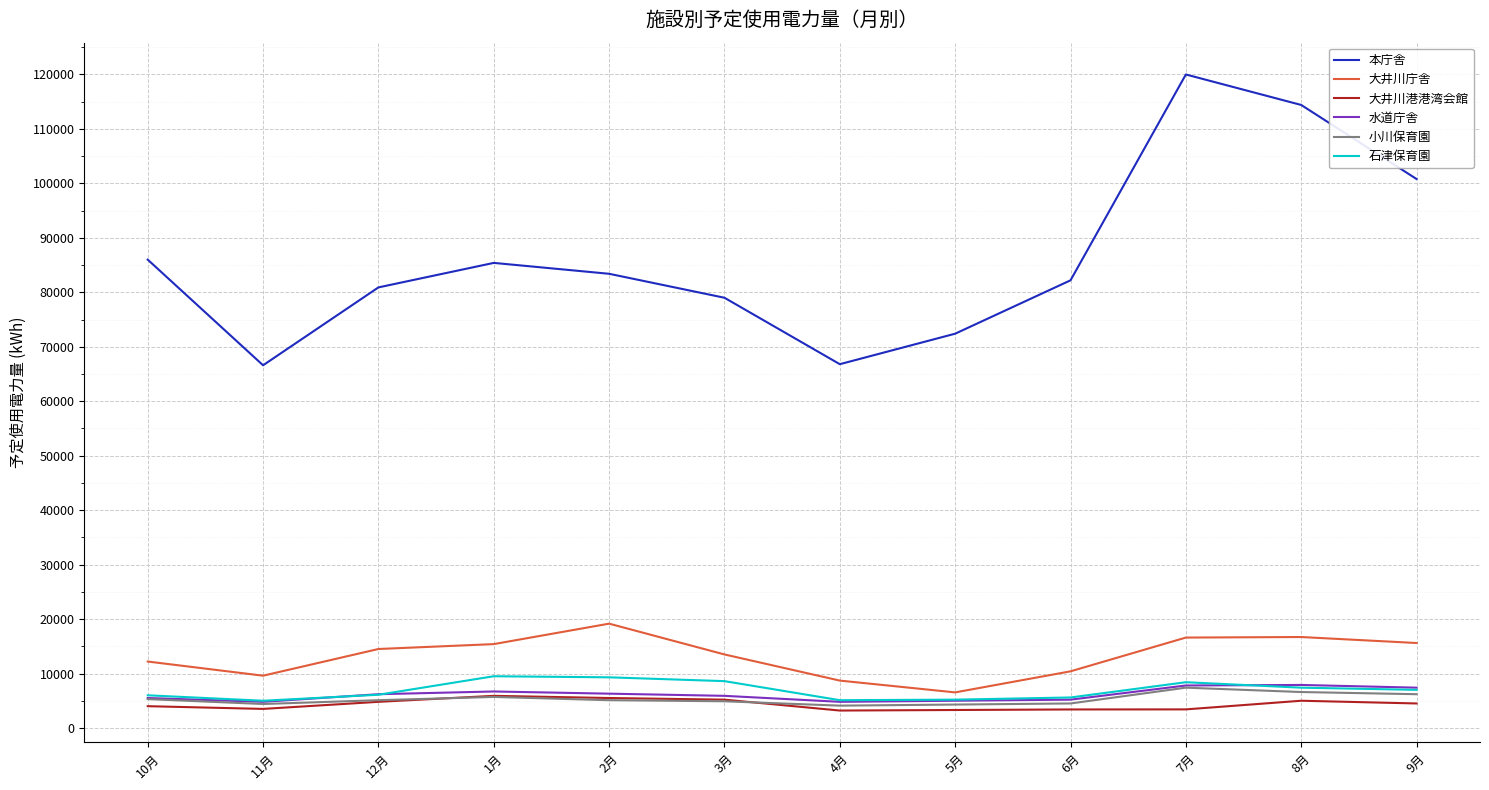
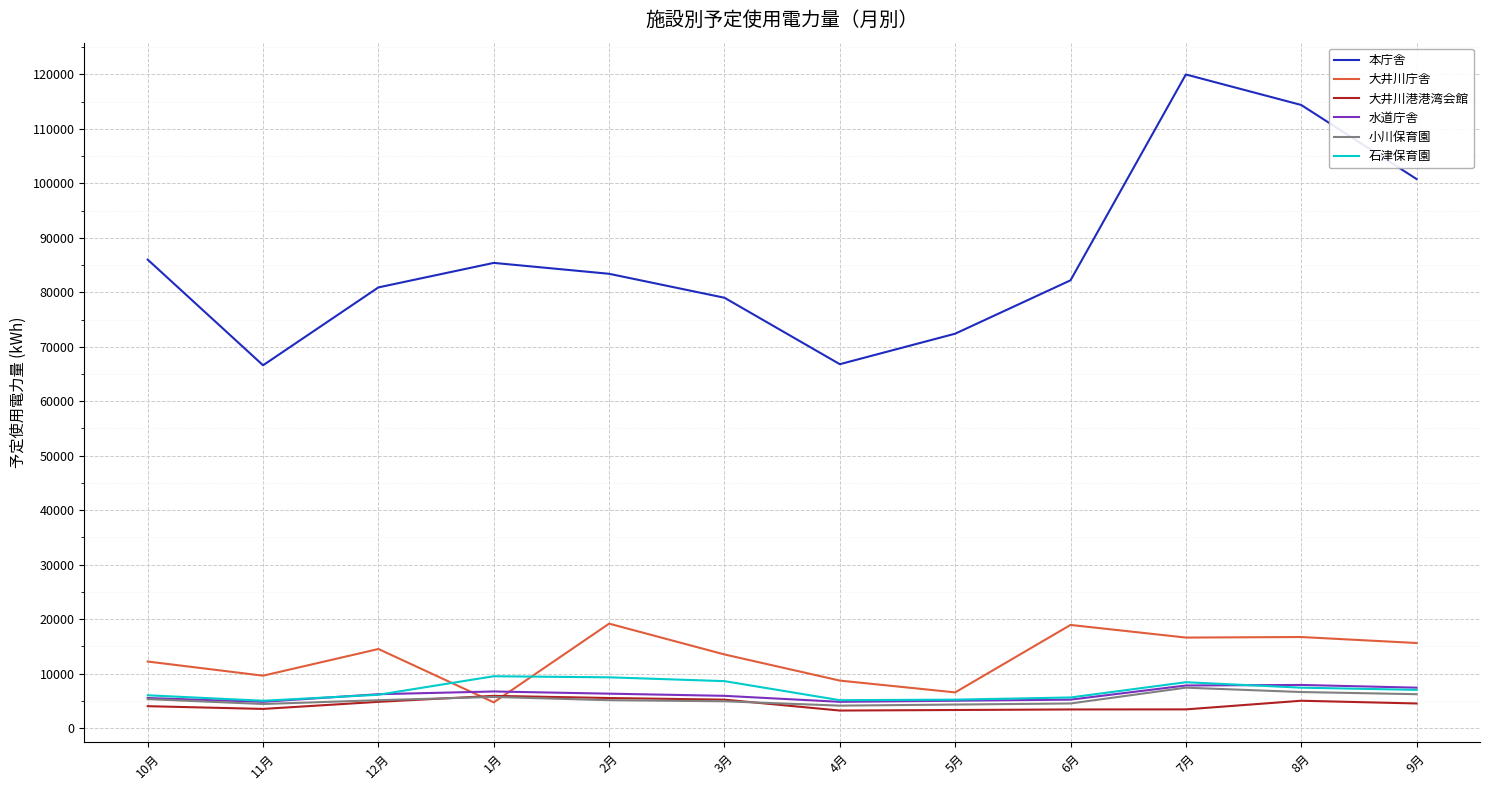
  {
    "本庁舎": {
      "10月": 86000,
      "11月": 67000,
      "12月": 81000,
      "1月": 85000,
      "2月": 83000,
      "3月": 79000,
      "4月": 67000,
      "5月": 72000,
      "6月": 82000,
      "7月": 120000,
      "8月": 114000,
      "9月": 101000
    },
    "大井川庁舎": {
      "10月": 12000,
      "11月": 10000,
      "12月": 15000,
-     "1月": 15000,
+     "1月": 5000,
      "2月": 19000,
      "3月": 14000,
      "4月": 9000,
      "5月": 7000,
-     "6月": 10000,
+     "6月": 19000,
      "7月": 17000,
      "8月": 17000,
      "9月": 16000
    },
    "大井川港港湾会館": {
      "10月": 4000,
      "11月": 4000,
      "4月": 3000,
      "5月": 3000,
      "6月": 3000,
      "7月": 3000,
      "8月": 5000,
      "9月": 5000
    },
    "水道庁舎": {
      "1月": 7000,
      "2月": 6000,
      "3月": 6000,
      "8月": 8000
    },
    "小川保育園": {
      "4月": 4000,
      "5月": 4000,
      "6月": 5000,
      "8月": 7000,
      "9月": 6000
    },
    "石津保育園": {
      "10月": 6000,
      "1月": 10000,
      "2月": 9000,
      "3月": 9000,
      "7月": 8000,
      "8月": 7000
    }
  }
